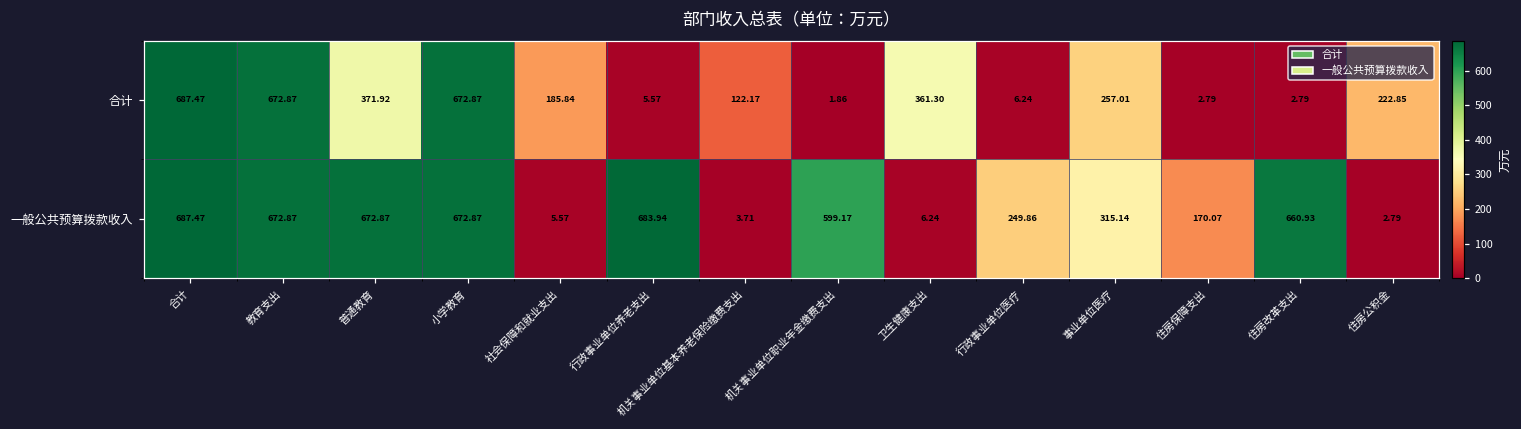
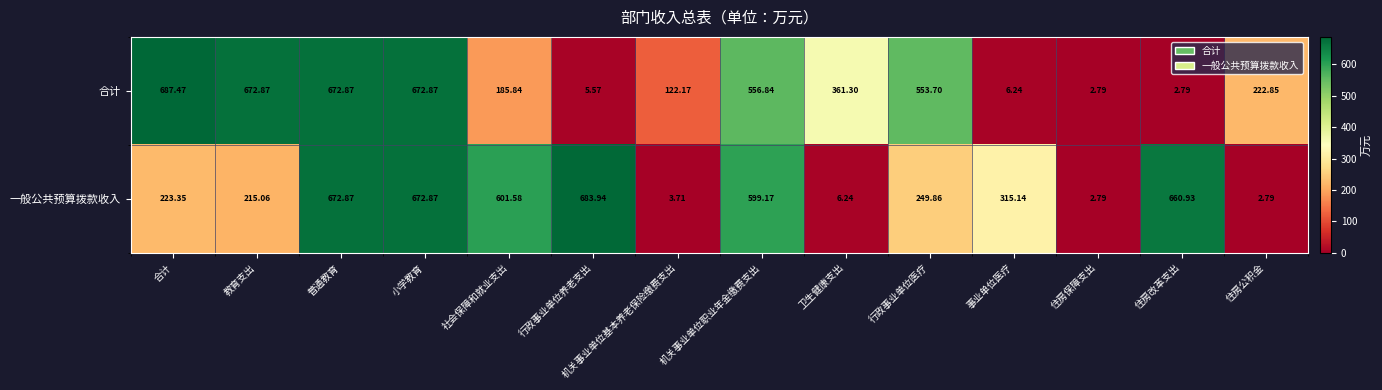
  {
    "合计": {
      "合计": 687.47,
      "教育支出": 672.87,
-     "普通教育": 371.92,
+     "普通教育": 672.87,
      "小学教育": 672.87,
      "社会保障和就业支出": 185.84,
      "行政事业单位养老支出": 5.57,
      "机关事业单位基本养老保险缴费支出": 122.17,
-     "机关事业单位职业年金缴费支出": 1.86,
+     "机关事业单位职业年金缴费支出": 556.84,
      "卫生健康支出": 361.30,
-     "行政事业单位医疗": 6.24,
-     "事业单位医疗": 257.01,
+     "行政事业单位医疗": 553.70,
+     "事业单位医疗": 6.24,
      "住房保障支出": 2.79,
      "住房改革支出": 2.79,
      "住房公积金": 222.85
    },
    "一般公共预算拨款收入": {
-     "合计": 687.47,
-     "教育支出": 672.87,
+     "合计": 223.35,
+     "教育支出": 215.06,
      "普通教育": 672.87,
      "小学教育": 672.87,
-     "社会保障和就业支出": 5.57,
+     "社会保障和就业支出": 601.58,
      "行政事业单位养老支出": 683.94,
      "机关事业单位基本养老保险缴费支出": 3.71,
      "机关事业单位职业年金缴费支出": 599.17,
      "卫生健康支出": 6.24,
      "行政事业单位医疗": 249.86,
      "事业单位医疗": 315.14,
-     "住房保障支出": 170.07,
+     "住房保障支出": 2.79,
      "住房改革支出": 660.93,
      "住房公积金": 2.79
    }
  }
